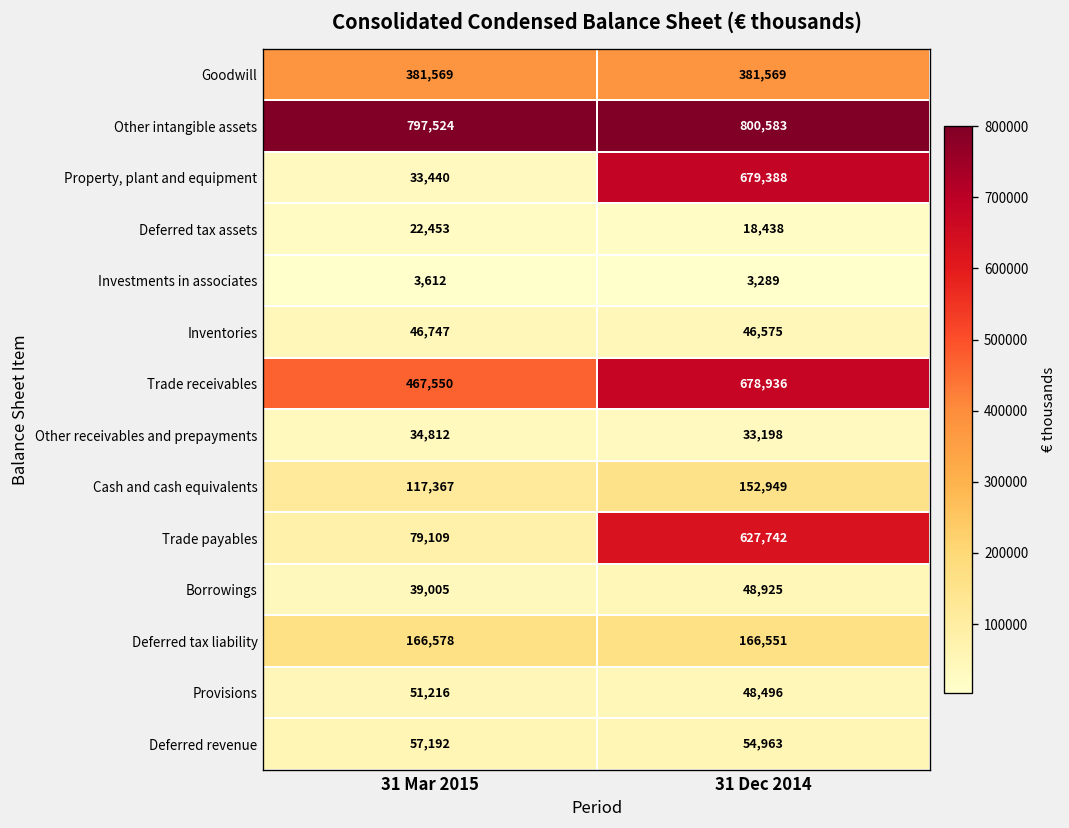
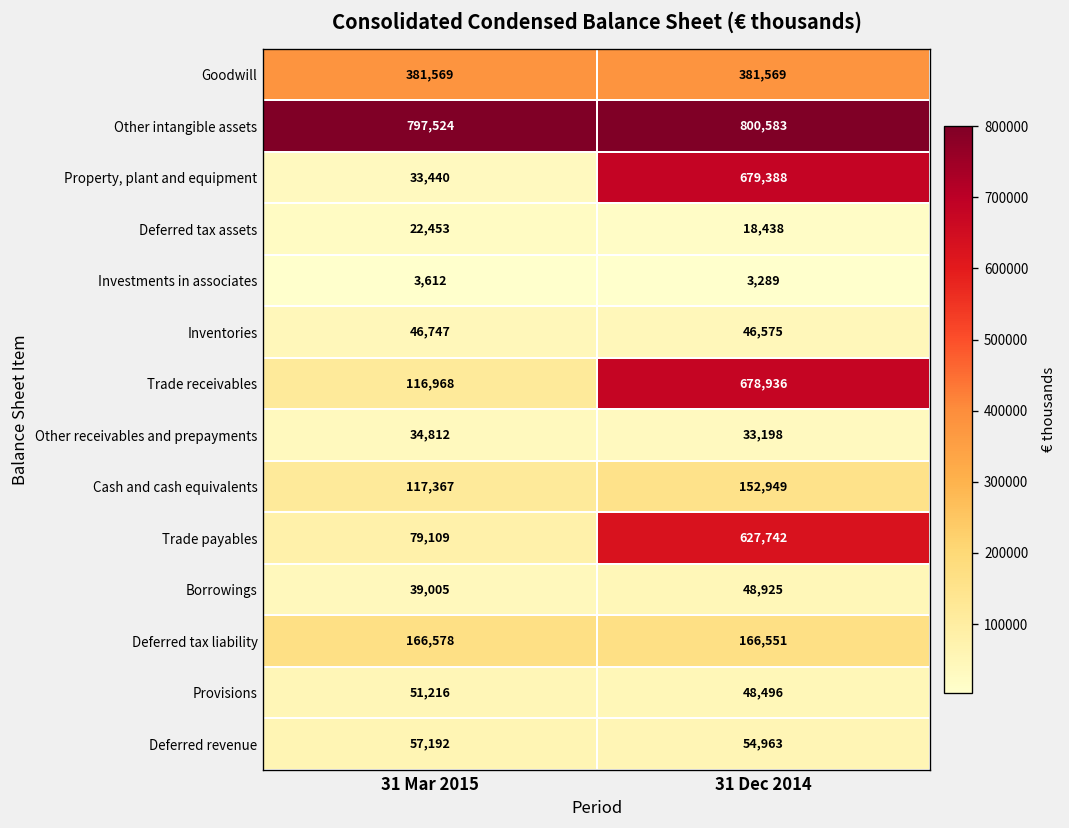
  {
    "Goodwill": {
      "31 Mar 2015": "381,569",
      "31 Dec 2014": "381,569"
    },
    "Other intangible assets": {
      "31 Mar 2015": "797,524",
      "31 Dec 2014": "800,583"
    },
    "Property, plant and equipment": {
      "31 Mar 2015": "33,440",
      "31 Dec 2014": "679,388"
    },
    "Deferred tax assets": {
      "31 Mar 2015": "22,453",
      "31 Dec 2014": "18,438"
    },
    "Investments in associates": {
      "31 Mar 2015": "3,612",
      "31 Dec 2014": "3,289"
    },
    "Inventories": {
      "31 Mar 2015": "46,747",
      "31 Dec 2014": "46,575"
    },
    "Trade receivables": {
-     "31 Mar 2015": "467,550",
+     "31 Mar 2015": "116,968",
      "31 Dec 2014": "678,936"
    },
    "Other receivables and prepayments": {
      "31 Mar 2015": "34,812",
      "31 Dec 2014": "33,198"
    },
    "Cash and cash equivalents": {
      "31 Mar 2015": "117,367",
      "31 Dec 2014": "152,949"
    },
    "Trade payables": {
      "31 Mar 2015": "79,109",
      "31 Dec 2014": "627,742"
    },
    "Borrowings": {
      "31 Mar 2015": "39,005",
      "31 Dec 2014": "48,925"
    },
    "Deferred tax liability": {
      "31 Mar 2015": "166,578",
      "31 Dec 2014": "166,551"
    },
    "Provisions": {
      "31 Mar 2015": "51,216",
      "31 Dec 2014": "48,496"
    },
    "Deferred revenue": {
      "31 Mar 2015": "57,192",
      "31 Dec 2014": "54,963"
    }
  }
